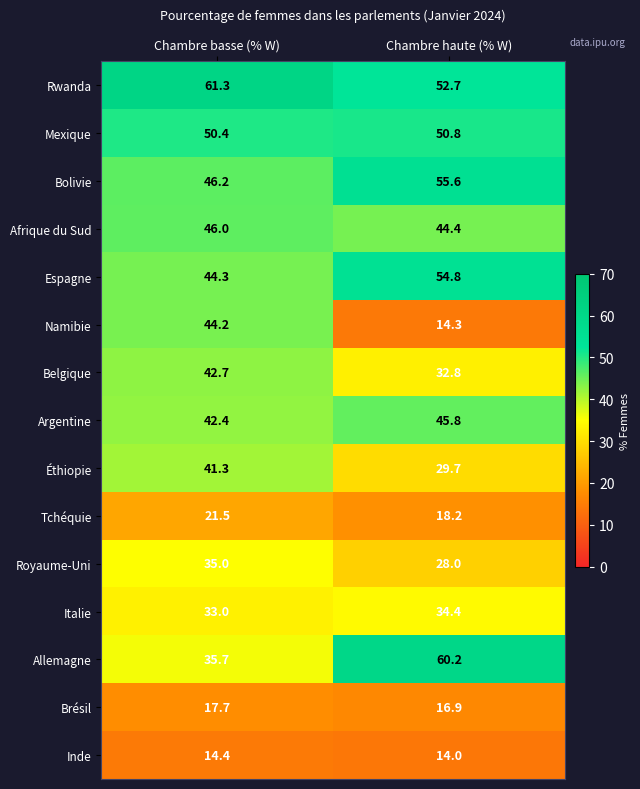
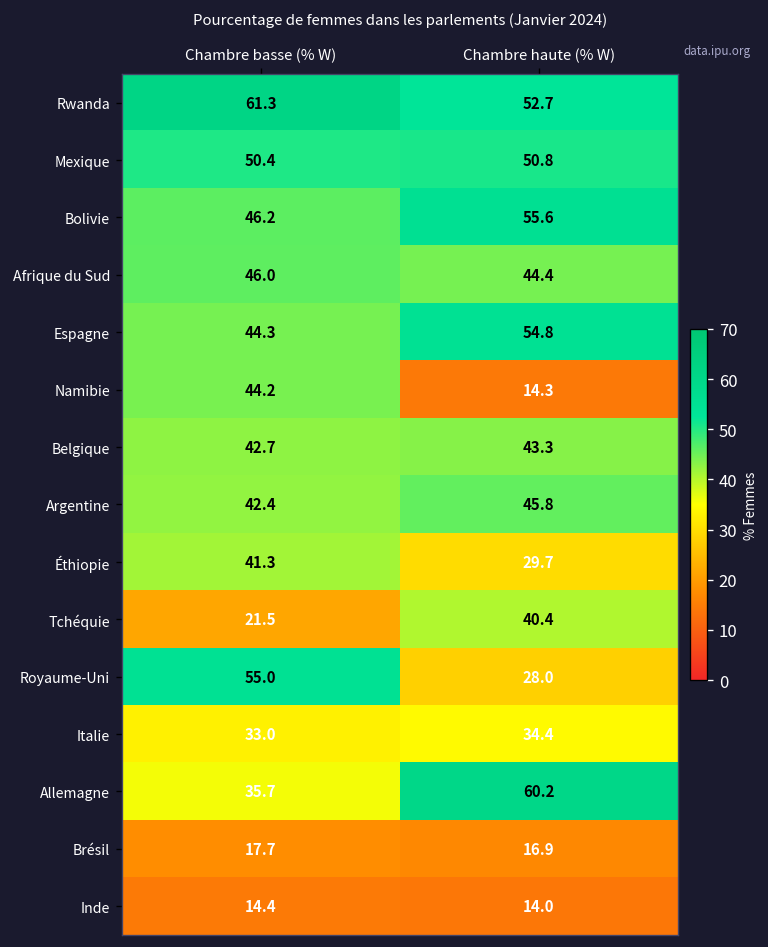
  {
    "Rwanda": {
      "Chambre basse (% W)": 61.3,
      "Chambre haute (% W)": 52.7
    },
    "Mexique": {
      "Chambre basse (% W)": 50.4,
      "Chambre haute (% W)": 50.8
    },
    "Bolivie": {
      "Chambre basse (% W)": 46.2,
      "Chambre haute (% W)": 55.6
    },
    "Afrique du Sud": {
      "Chambre basse (% W)": 46.0,
      "Chambre haute (% W)": 44.4
    },
    "Espagne": {
      "Chambre basse (% W)": 44.3,
      "Chambre haute (% W)": 54.8
    },
    "Namibie": {
      "Chambre basse (% W)": 44.2,
      "Chambre haute (% W)": 14.3
    },
    "Belgique": {
      "Chambre basse (% W)": 42.7,
-     "Chambre haute (% W)": 32.8
+     "Chambre haute (% W)": 43.3
    },
    "Argentine": {
      "Chambre basse (% W)": 42.4,
      "Chambre haute (% W)": 45.8
    },
    "Éthiopie": {
      "Chambre basse (% W)": 41.3,
      "Chambre haute (% W)": 29.7
    },
    "Tchéquie": {
      "Chambre basse (% W)": 21.5,
-     "Chambre haute (% W)": 18.2
+     "Chambre haute (% W)": 40.4
    },
    "Royaume-Uni": {
-     "Chambre basse (% W)": 35.0,
+     "Chambre basse (% W)": 55.0,
      "Chambre haute (% W)": 28.0
    },
    "Italie": {
      "Chambre basse (% W)": 33.0,
      "Chambre haute (% W)": 34.4
    },
    "Allemagne": {
      "Chambre basse (% W)": 35.7,
      "Chambre haute (% W)": 60.2
    },
    "Brésil": {
      "Chambre basse (% W)": 17.7,
      "Chambre haute (% W)": 16.9
    },
    "Inde": {
      "Chambre basse (% W)": 14.4,
      "Chambre haute (% W)": 14.0
    }
  }
